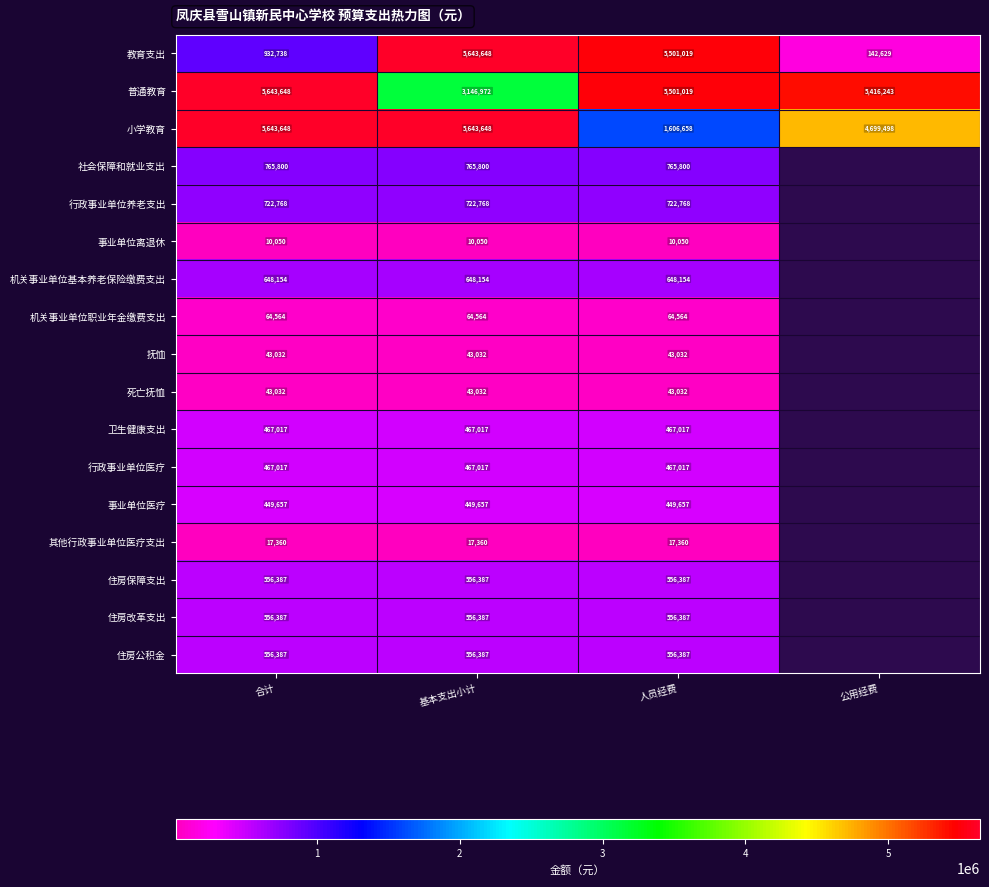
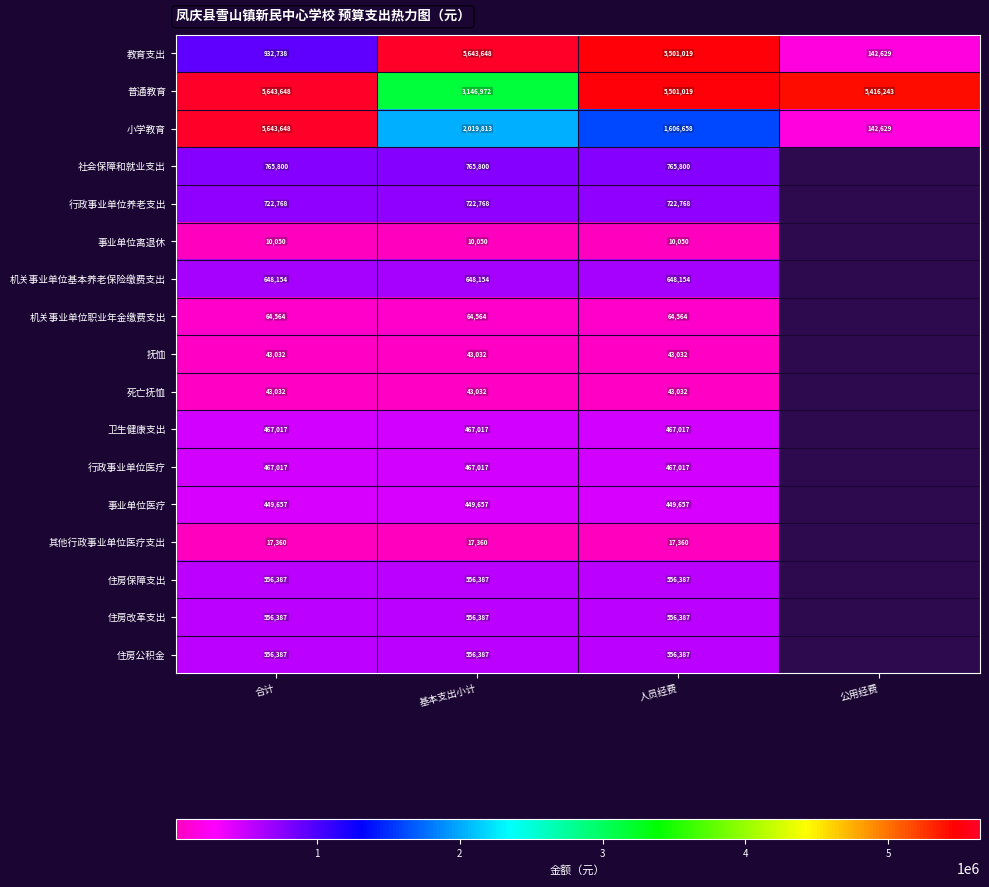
  {
    "小学教育": {
-     "基本支出小计": "5,643,648",
-     "公用经费": "4,699,498"
+     "基本支出小计": "2,019,813",
+     "公用经费": "142,629"
    }
  }
